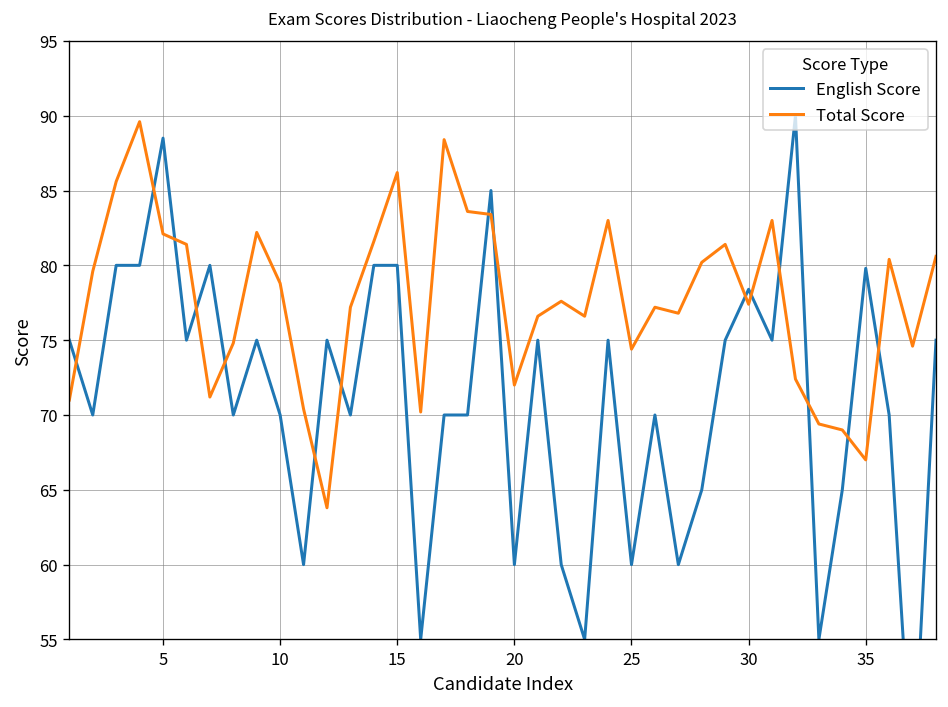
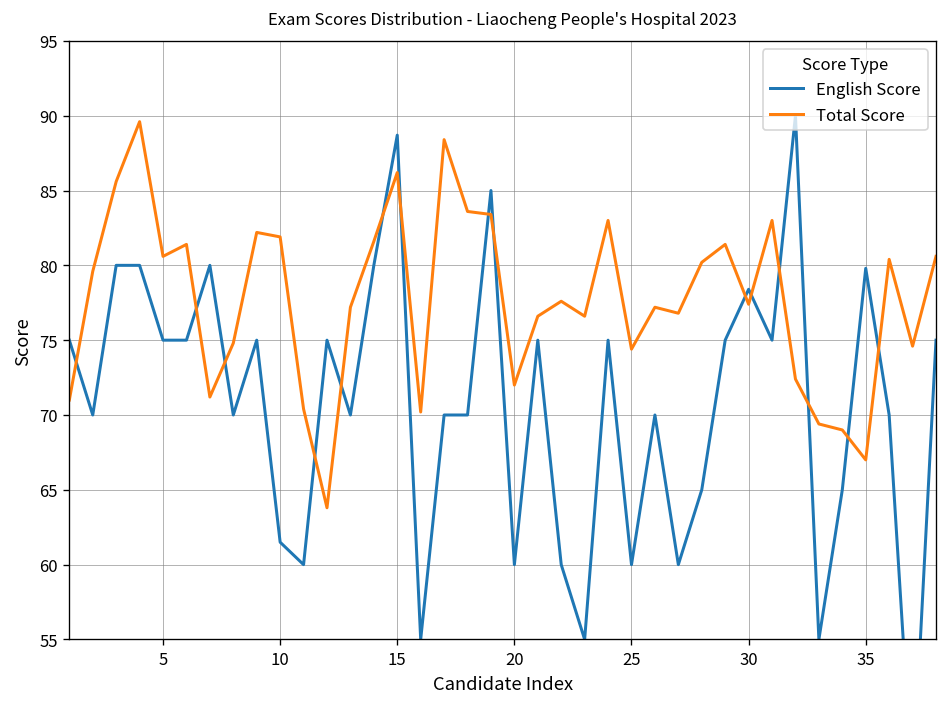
  {
    "English Score": {
-     "5": 88.5,
-     "10": 70.0,
-     "15": 80.0,
+     "5": 75.0,
+     "10": 61.5,
+     "15": 88.7,
      "20": 60.0,
      "25": 60.0,
      "30": 78.4,
      "35": 79.8
    },
    "Total Score": {
-     "5": 82.1,
-     "10": 78.8,
+     "5": 80.6,
+     "10": 81.9,
      "15": 86.2,
      "20": 72.0,
      "25": 74.4,
      "30": 77.4,
      "35": 67.0
    }
  }
